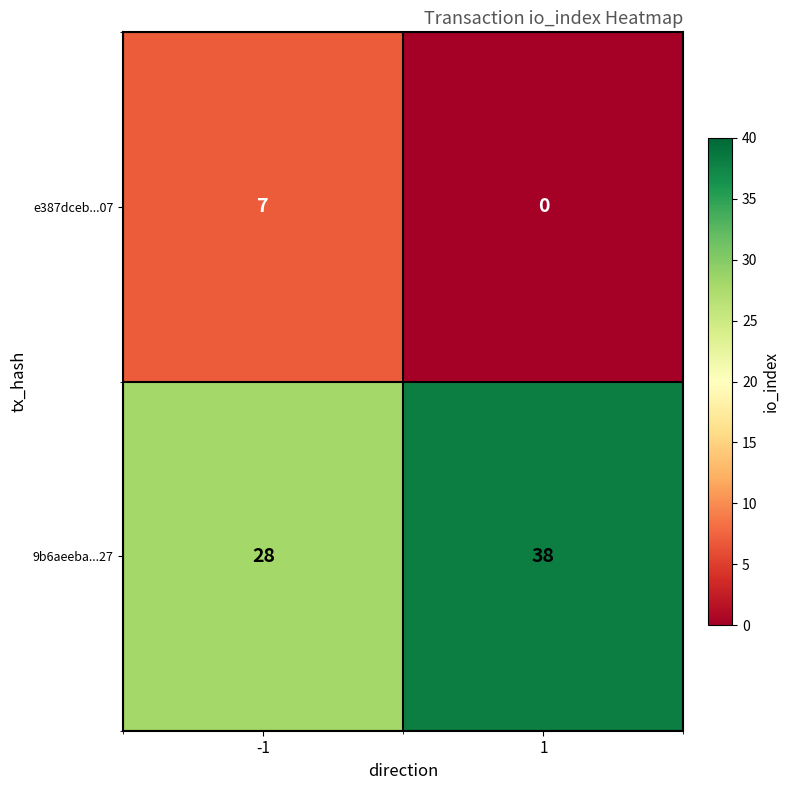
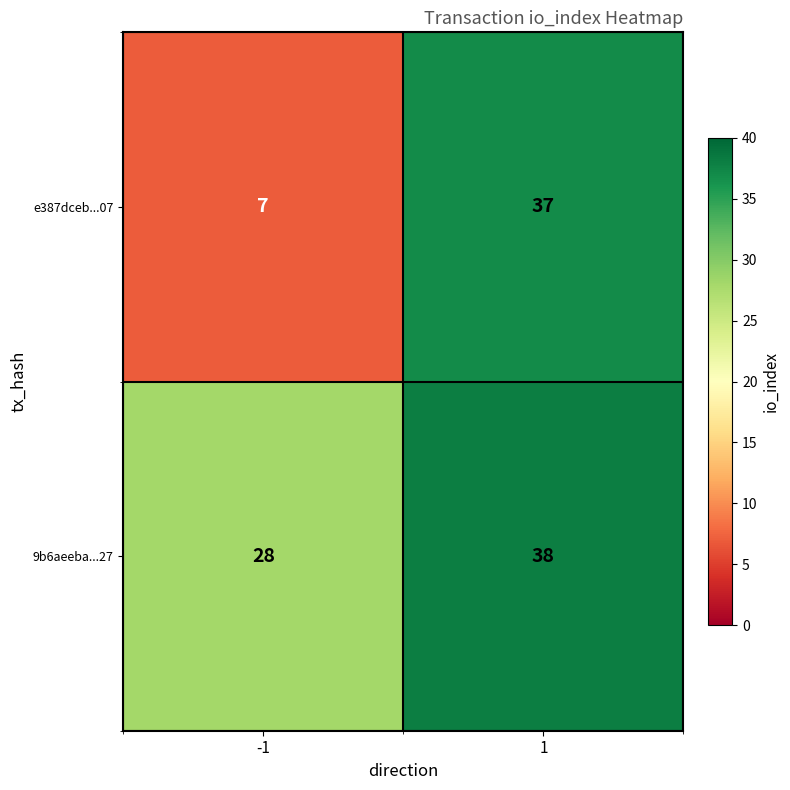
  {
    "e387dceb...07": {
      "-1": 7,
-     "1": 0
+     "1": 37
    },
    "9b6aeeba...27": {
      "-1": 28,
      "1": 38
    }
  }
